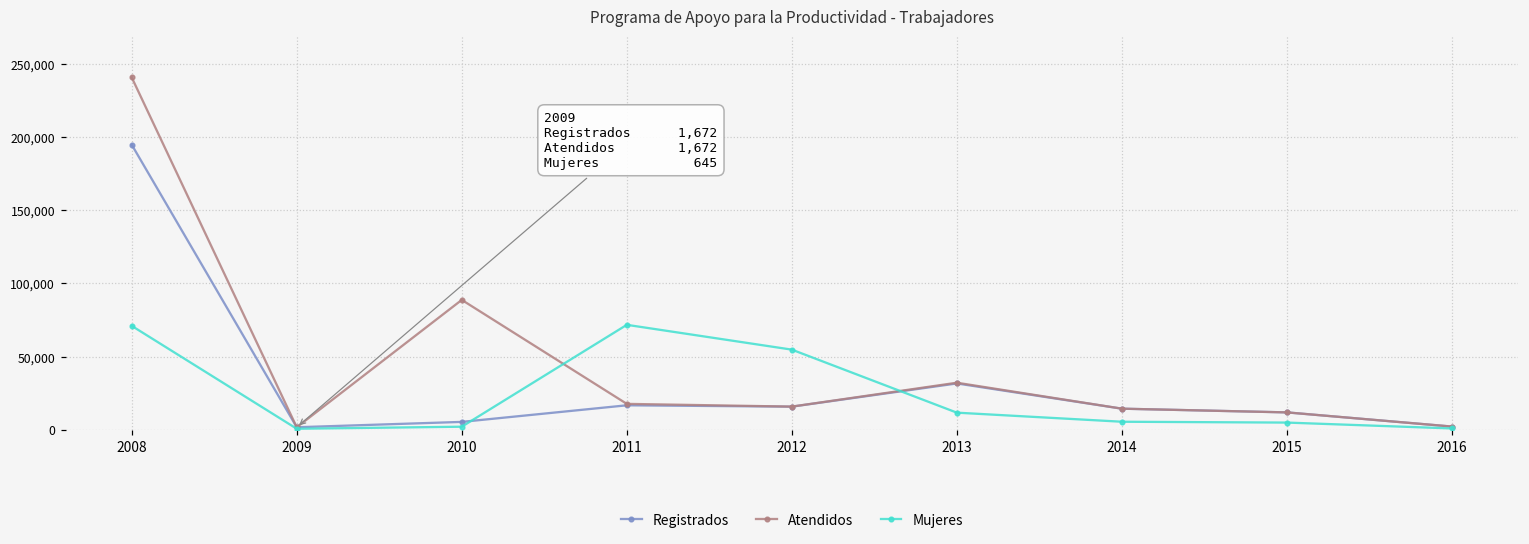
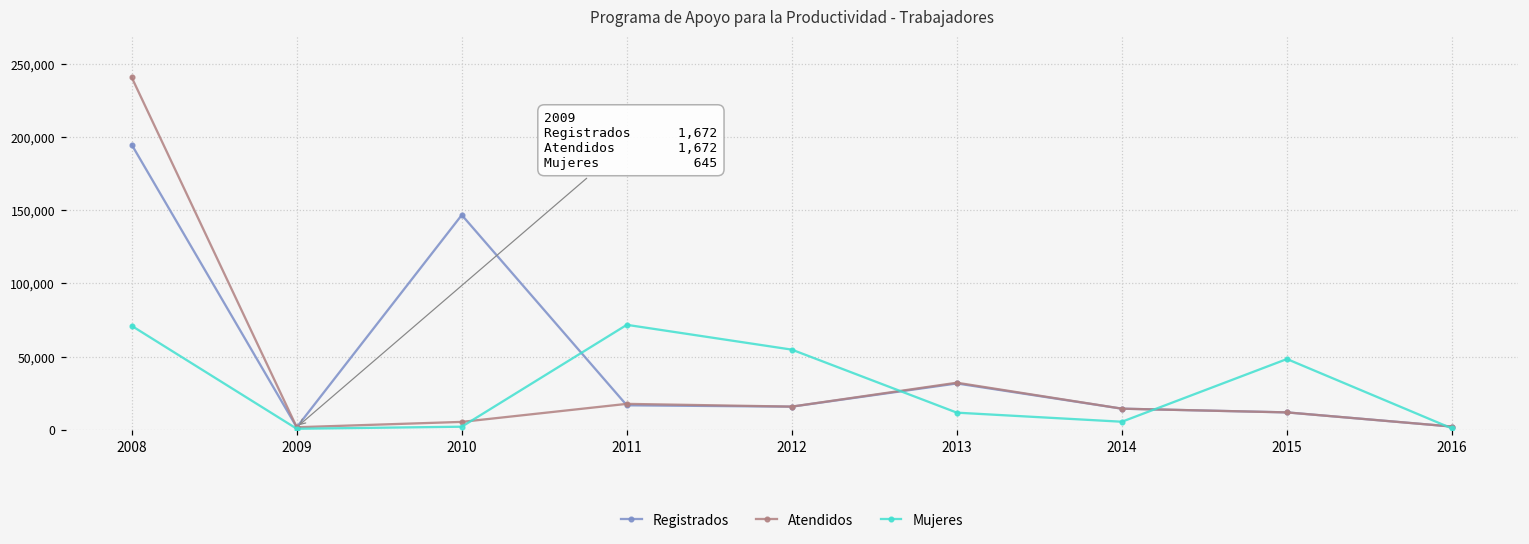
  {
    "Registrados": {
      "2008": "195,000",
-     "2010": "5,000"
+     "2010": "147,000"
    },
    "Atendidos": {
      "2008": "241,000",
-     "2010": "89,000"
+     "2010": "5,000"
    },
    "Mujeres": {
      "2008": "71,000",
      "2010": "2,000",
      "2012": "55,000",
      "2013": "12,000",
      "2014": "5,000",
-     "2015": "5,000"
+     "2015": "48,000"
    }
  }
